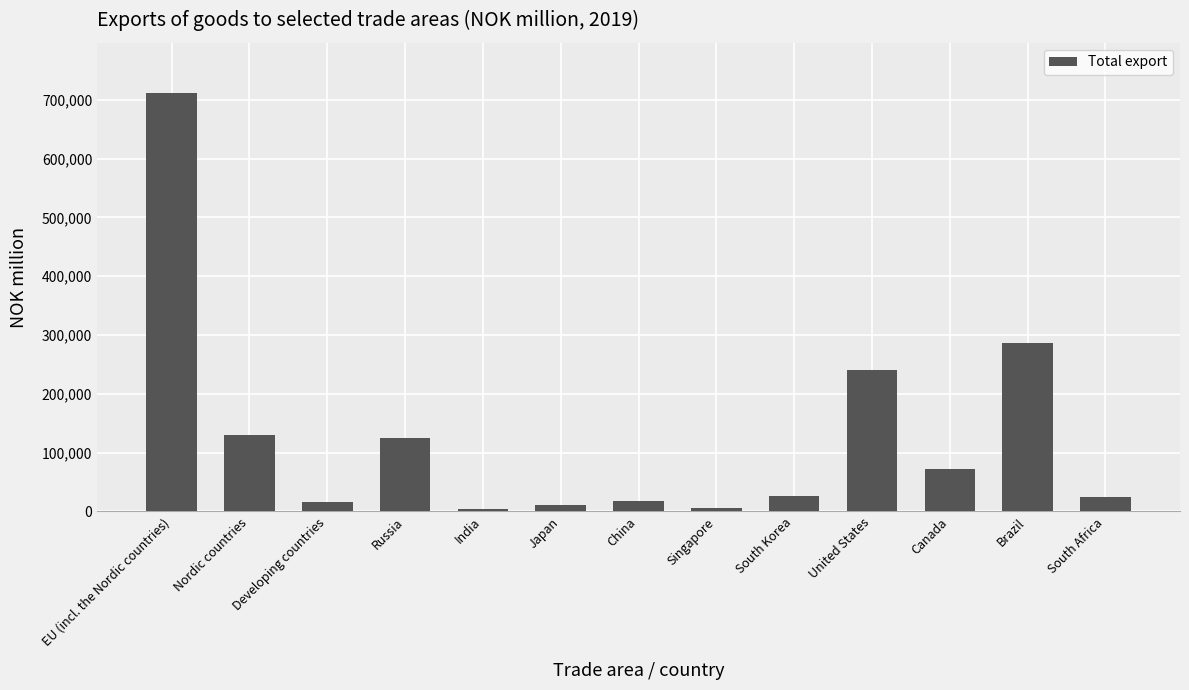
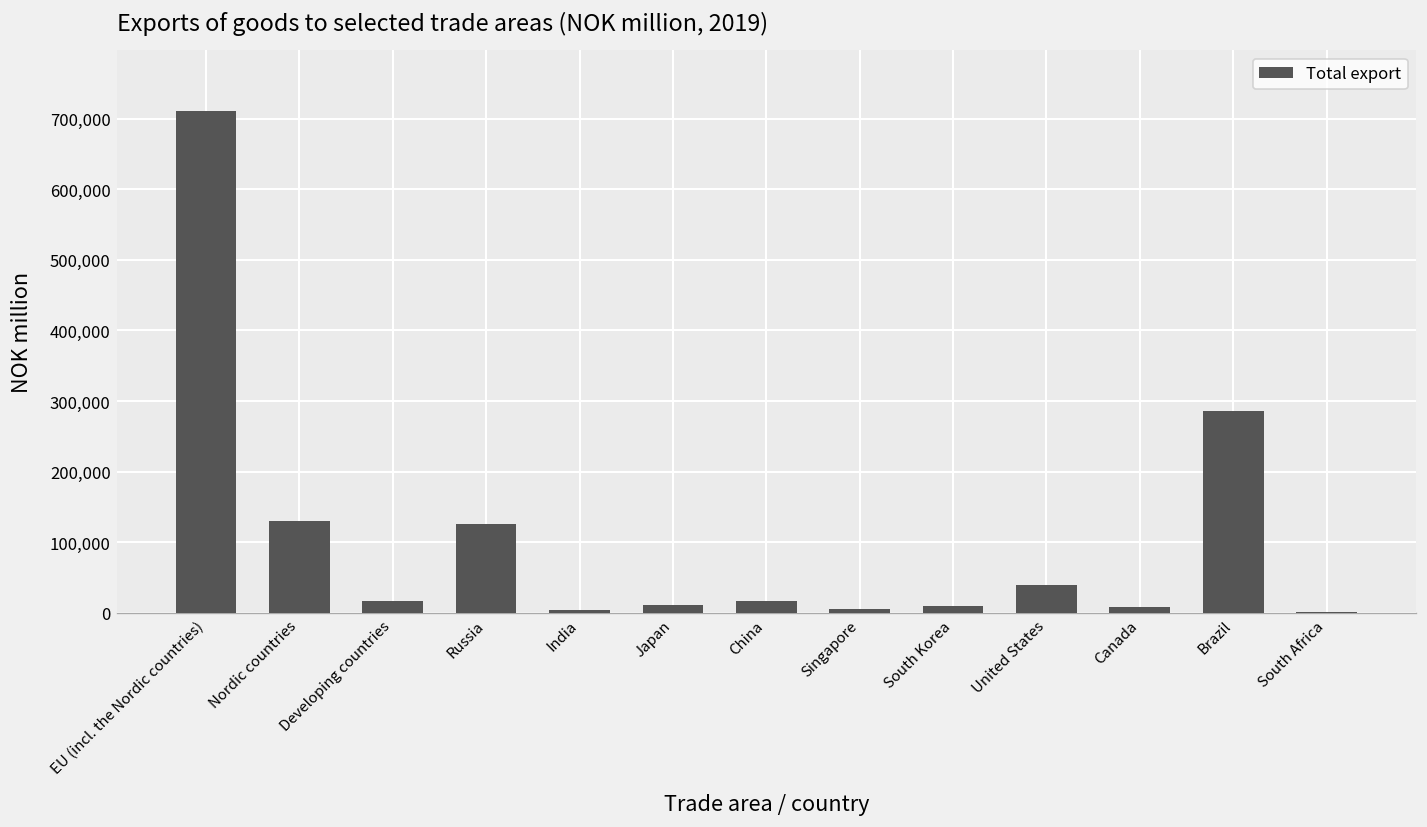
  {
    "EU (incl. the Nordic countries)": "710,000",
    "Nordic countries": "130,000",
    "Developing countries": "20,000",
    "Russia": "130,000",
    "Japan": "10,000",
    "China": "20,000",
    "Singapore": "10,000",
-   "South Korea": "30,000",
-   "United States": "240,000",
-   "Canada": "70,000",
+   "South Korea": "10,000",
+   "United States": "40,000",
+   "Canada": "10,000",
    "Brazil": "290,000",
-   "South Africa": "30,000"
+   "South Africa": "0"
  }
